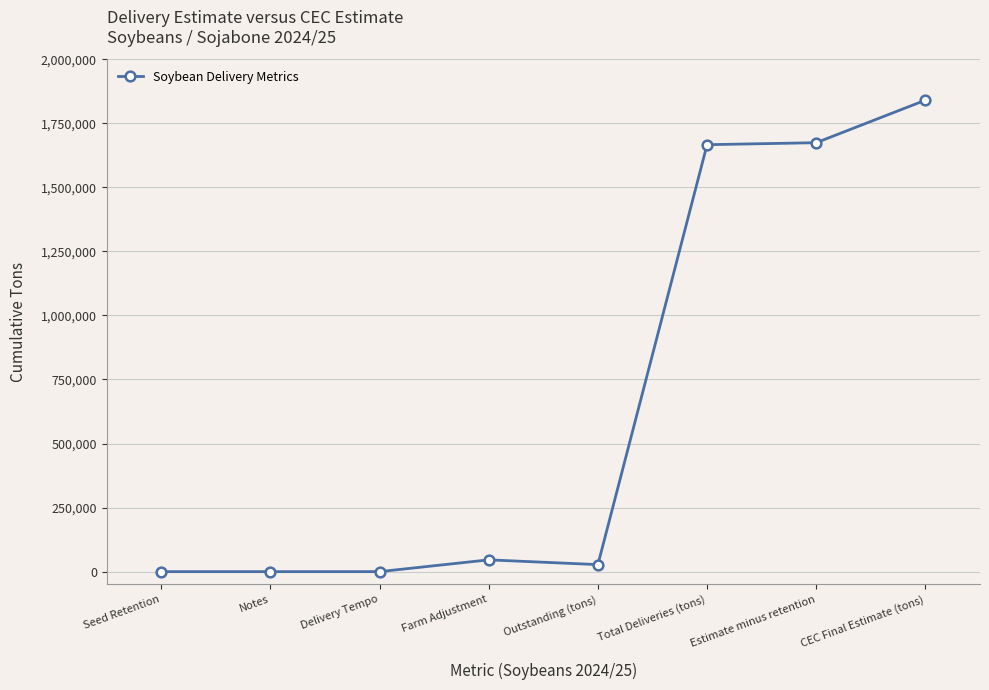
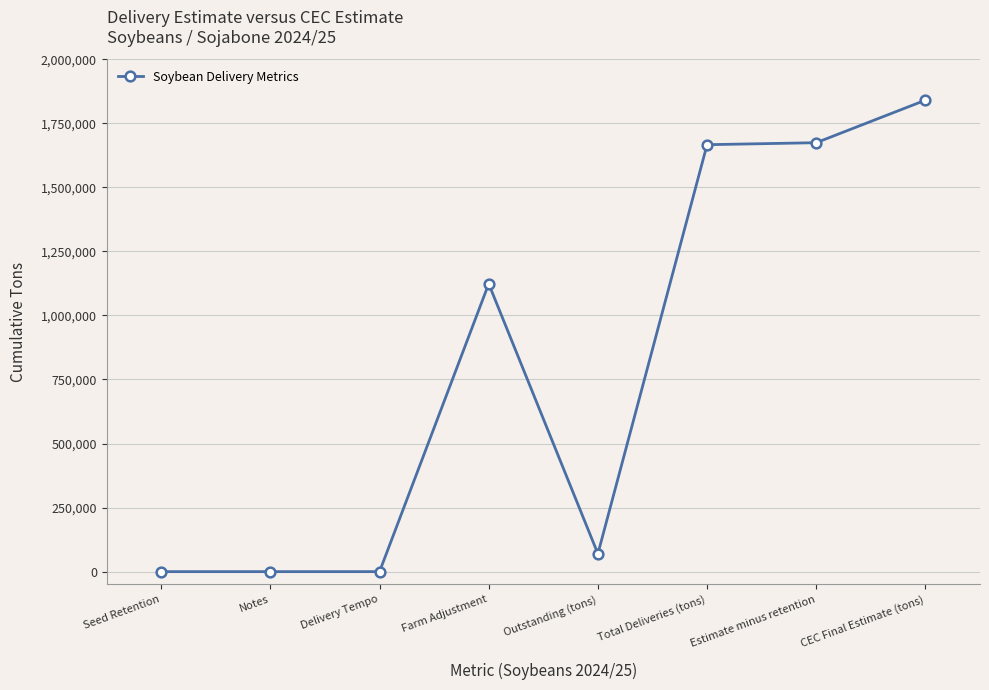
  {
    "Seed Retention": "0",
    "Notes": "0",
    "Delivery Tempo": "0",
-   "Farm Adjustment": "50,000",
-   "Outstanding (tons)": "30,000",
+   "Farm Adjustment": "1,120,000",
+   "Outstanding (tons)": "70,000",
    "Total Deliveries (tons)": "1,670,000",
    "Estimate minus retention": "1,670,000",
    "CEC Final Estimate (tons)": "1,840,000"
  }
